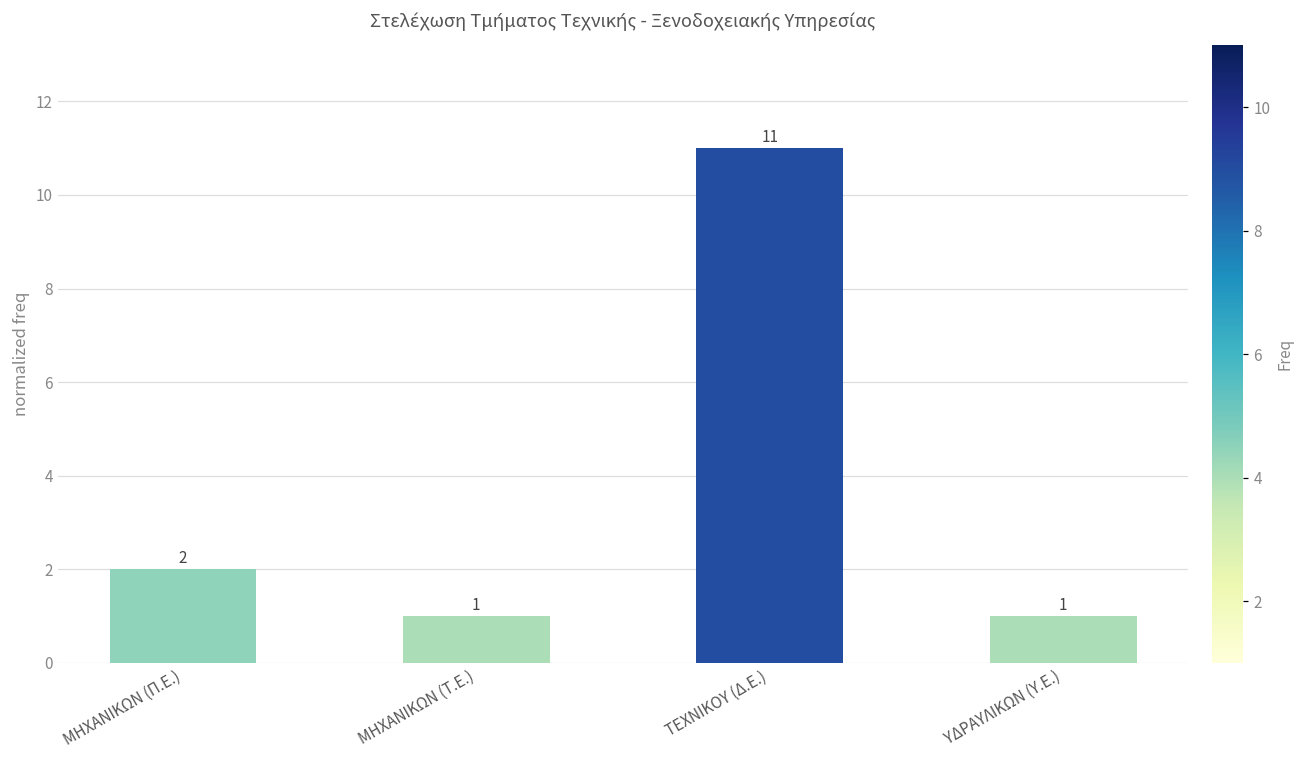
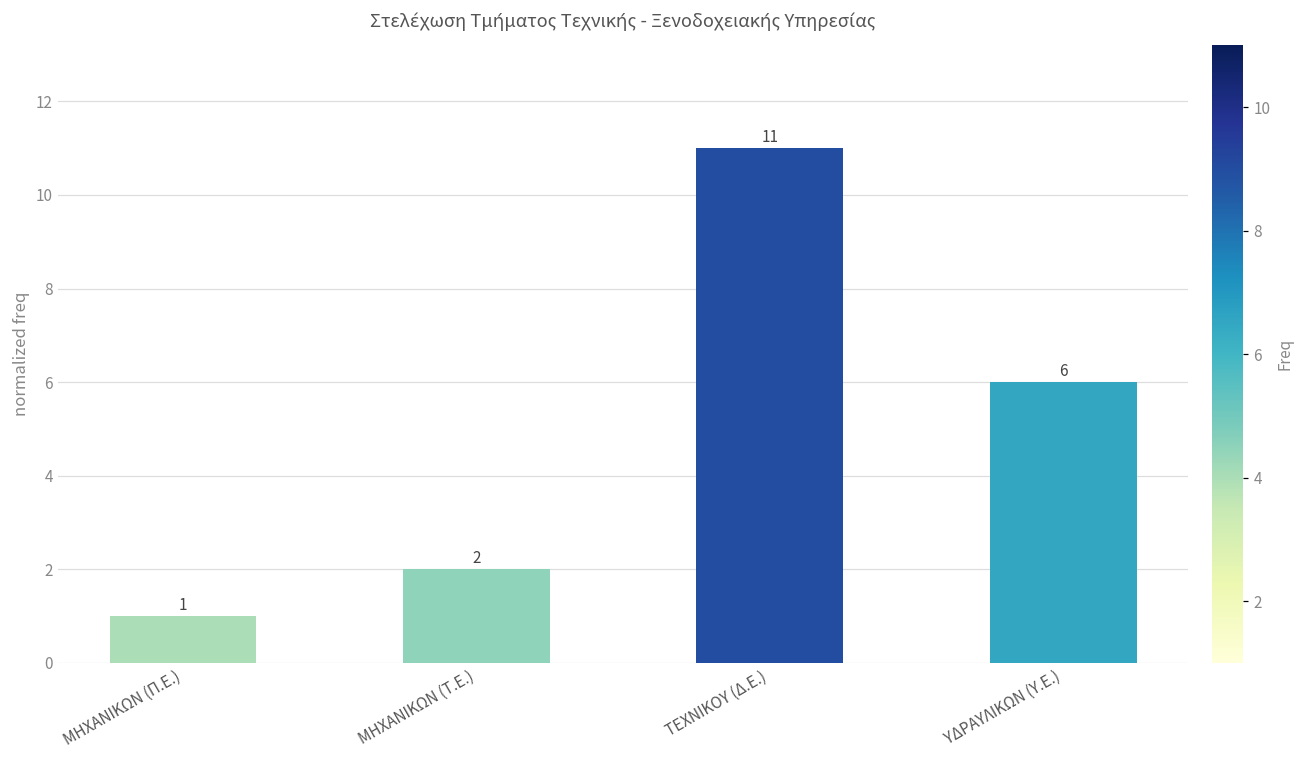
  {
-   "ΜΗΧΑΝΙΚΩΝ (Π.Ε.)": 2,
-   "ΜΗΧΑΝΙΚΩΝ (Τ.Ε.)": 1,
+   "ΜΗΧΑΝΙΚΩΝ (Π.Ε.)": 1,
+   "ΜΗΧΑΝΙΚΩΝ (Τ.Ε.)": 2,
    "ΤΕΧΝΙΚΟΥ (Δ.Ε.)": 11,
-   "ΥΔΡΑΥΛΙΚΩΝ (Υ.Ε.)": 1
+   "ΥΔΡΑΥΛΙΚΩΝ (Υ.Ε.)": 6
  }
